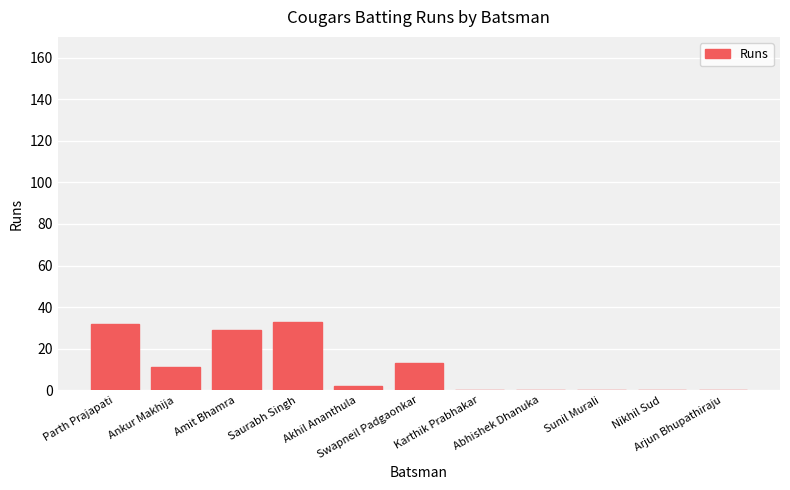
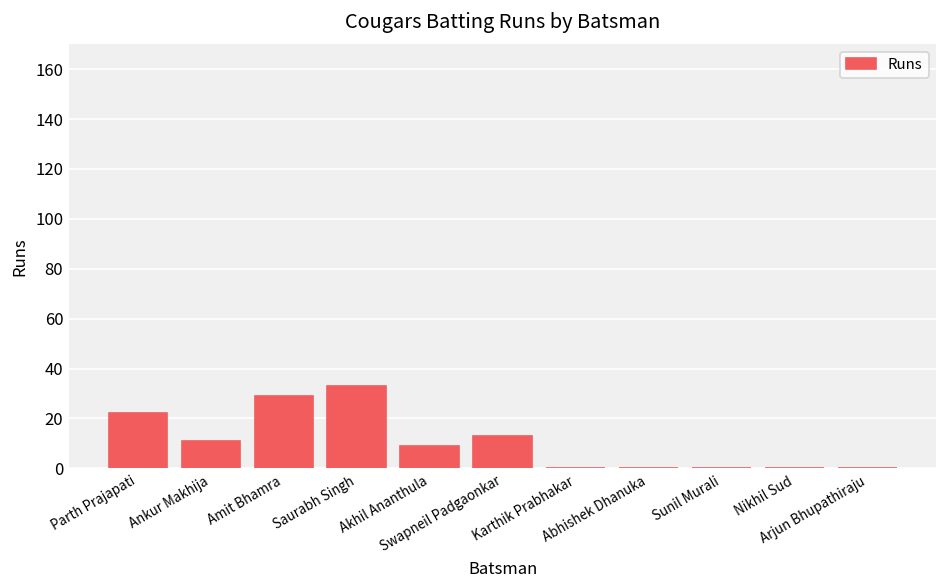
  {
-   "Parth Prajapati": 32,
+   "Parth Prajapati": 22,
    "Ankur Makhija": 11,
    "Amit Bhamra": 29,
    "Saurabh Singh": 33,
-   "Akhil Ananthula": 2,
+   "Akhil Ananthula": 9,
    "Swapneil Padgaonkar": 13,
    "Karthik Prabhakar": 0,
    "Abhishek Dhanuka": 0,
    "Sunil Murali": 0,
    "Nikhil Sud": 0,
    "Arjun Bhupathiraju": 0
  }
